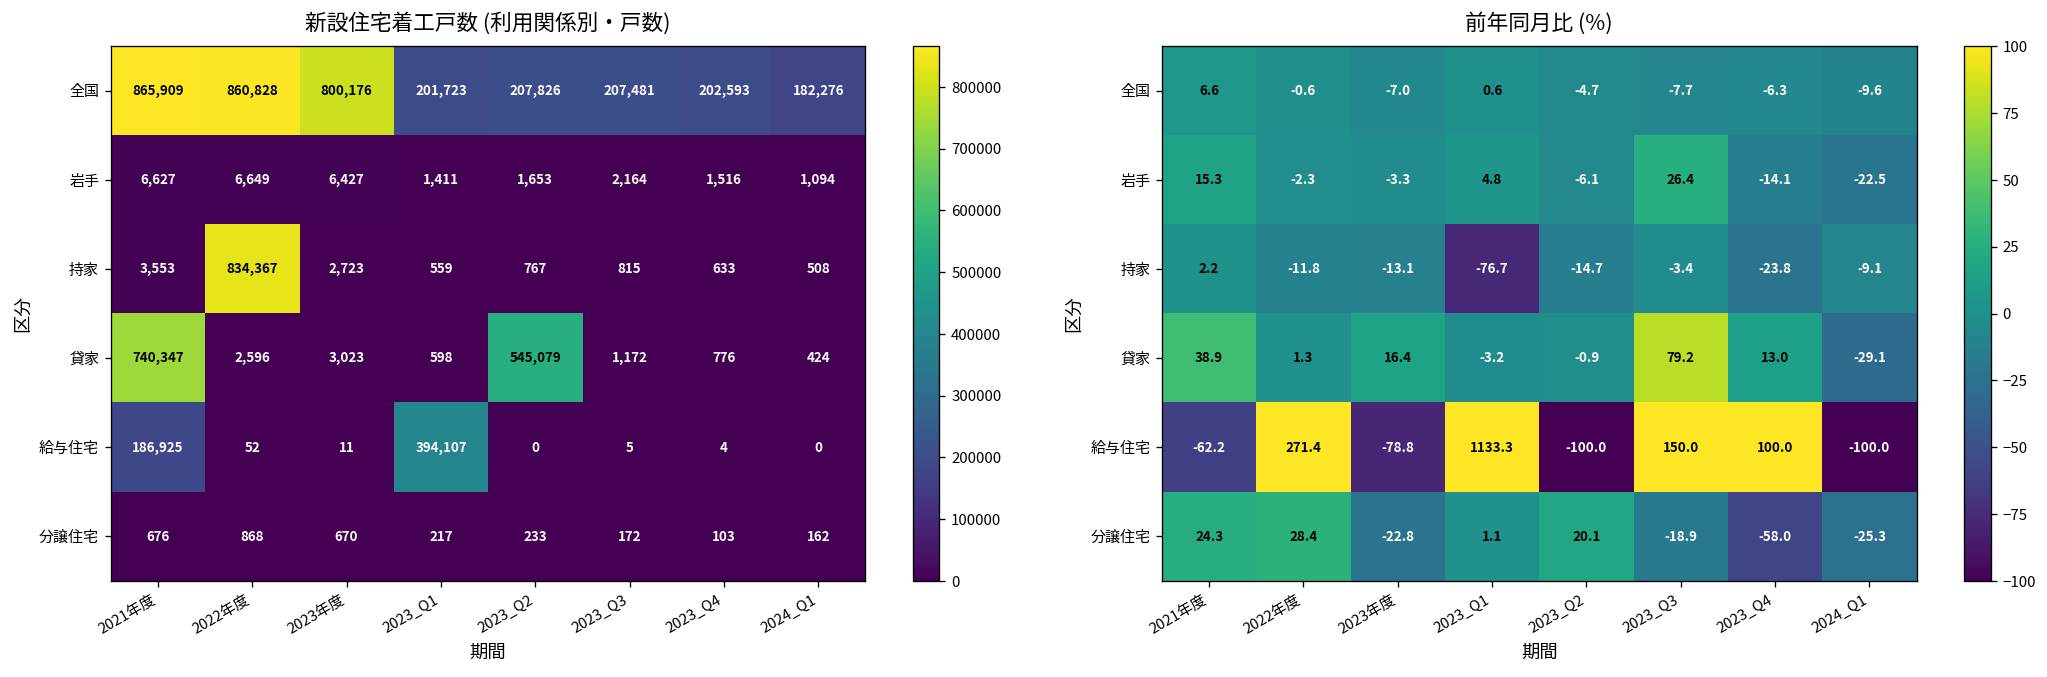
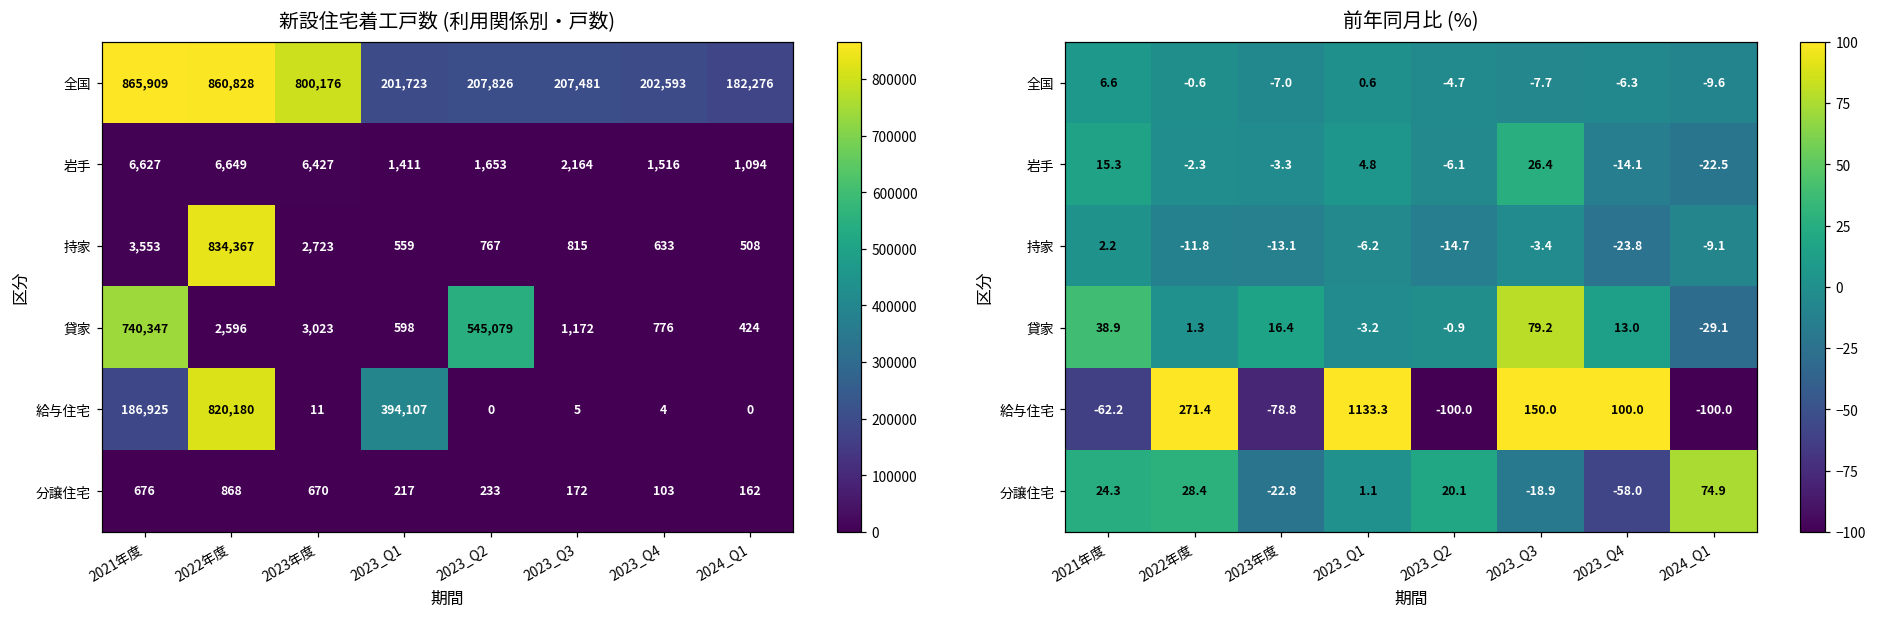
  {
    "新設住宅着工戸数 (利用関係別・戸数)": {
      "全国": {
        "2021年度": "865,909",
        "2022年度": "860,828",
        "2023年度": "800,176",
        "2023_Q1": "201,723",
        "2023_Q2": "207,826",
        "2023_Q3": "207,481",
        "2023_Q4": "202,593",
        "2024_Q1": "182,276"
      },
      "岩手": {
        "2021年度": "6,627",
        "2022年度": "6,649",
        "2023年度": "6,427",
        "2023_Q1": "1,411",
        "2023_Q2": "1,653",
        "2023_Q3": "2,164",
        "2023_Q4": "1,516",
        "2024_Q1": "1,094"
      },
      "持家": {
        "2021年度": "3,553",
        "2022年度": "834,367",
        "2023年度": "2,723",
        "2023_Q1": "559",
        "2023_Q2": "767",
        "2023_Q3": "815",
        "2023_Q4": "633",
        "2024_Q1": "508"
      },
      "貸家": {
        "2021年度": "740,347",
        "2022年度": "2,596",
        "2023年度": "3,023",
        "2023_Q1": "598",
        "2023_Q2": "545,079",
        "2023_Q3": "1,172",
        "2023_Q4": "776",
        "2024_Q1": "424"
      },
      "給与住宅": {
        "2021年度": "186,925",
-       "2022年度": "52",
+       "2022年度": "820,180",
        "2023年度": "11",
        "2023_Q1": "394,107",
        "2023_Q2": "0",
        "2023_Q3": "5",
        "2023_Q4": "4",
        "2024_Q1": "0"
      },
      "分譲住宅": {
        "2021年度": "676",
        "2022年度": "868",
        "2023年度": "670",
        "2023_Q1": "217",
        "2023_Q2": "233",
        "2023_Q3": "172",
        "2023_Q4": "103",
        "2024_Q1": "162"
      }
    },
    "前年同月比 (%)": {
      "全国": {
        "2021年度": "6.6",
        "2022年度": "-0.6",
        "2023年度": "-7.0",
        "2023_Q1": "0.6",
        "2023_Q2": "-4.7",
        "2023_Q3": "-7.7",
        "2023_Q4": "-6.3",
        "2024_Q1": "-9.6"
      },
      "岩手": {
        "2021年度": "15.3",
        "2022年度": "-2.3",
        "2023年度": "-3.3",
        "2023_Q1": "4.8",
        "2023_Q2": "-6.1",
        "2023_Q3": "26.4",
        "2023_Q4": "-14.1",
        "2024_Q1": "-22.5"
      },
      "持家": {
        "2021年度": "2.2",
        "2022年度": "-11.8",
        "2023年度": "-13.1",
-       "2023_Q1": "-76.7",
+       "2023_Q1": "-6.2",
        "2023_Q2": "-14.7",
        "2023_Q3": "-3.4",
        "2023_Q4": "-23.8",
        "2024_Q1": "-9.1"
      },
      "貸家": {
        "2021年度": "38.9",
        "2022年度": "1.3",
        "2023年度": "16.4",
        "2023_Q1": "-3.2",
        "2023_Q2": "-0.9",
        "2023_Q3": "79.2",
        "2023_Q4": "13.0",
        "2024_Q1": "-29.1"
      },
      "給与住宅": {
        "2021年度": "-62.2",
        "2022年度": "271.4",
        "2023年度": "-78.8",
        "2023_Q1": "1133.3",
        "2023_Q2": "-100.0",
        "2023_Q3": "150.0",
        "2023_Q4": "100.0",
        "2024_Q1": "-100.0"
      },
      "分譲住宅": {
        "2021年度": "24.3",
        "2022年度": "28.4",
        "2023年度": "-22.8",
        "2023_Q1": "1.1",
        "2023_Q2": "20.1",
        "2023_Q3": "-18.9",
        "2023_Q4": "-58.0",
-       "2024_Q1": "-25.3"
+       "2024_Q1": "74.9"
      }
    }
  }
